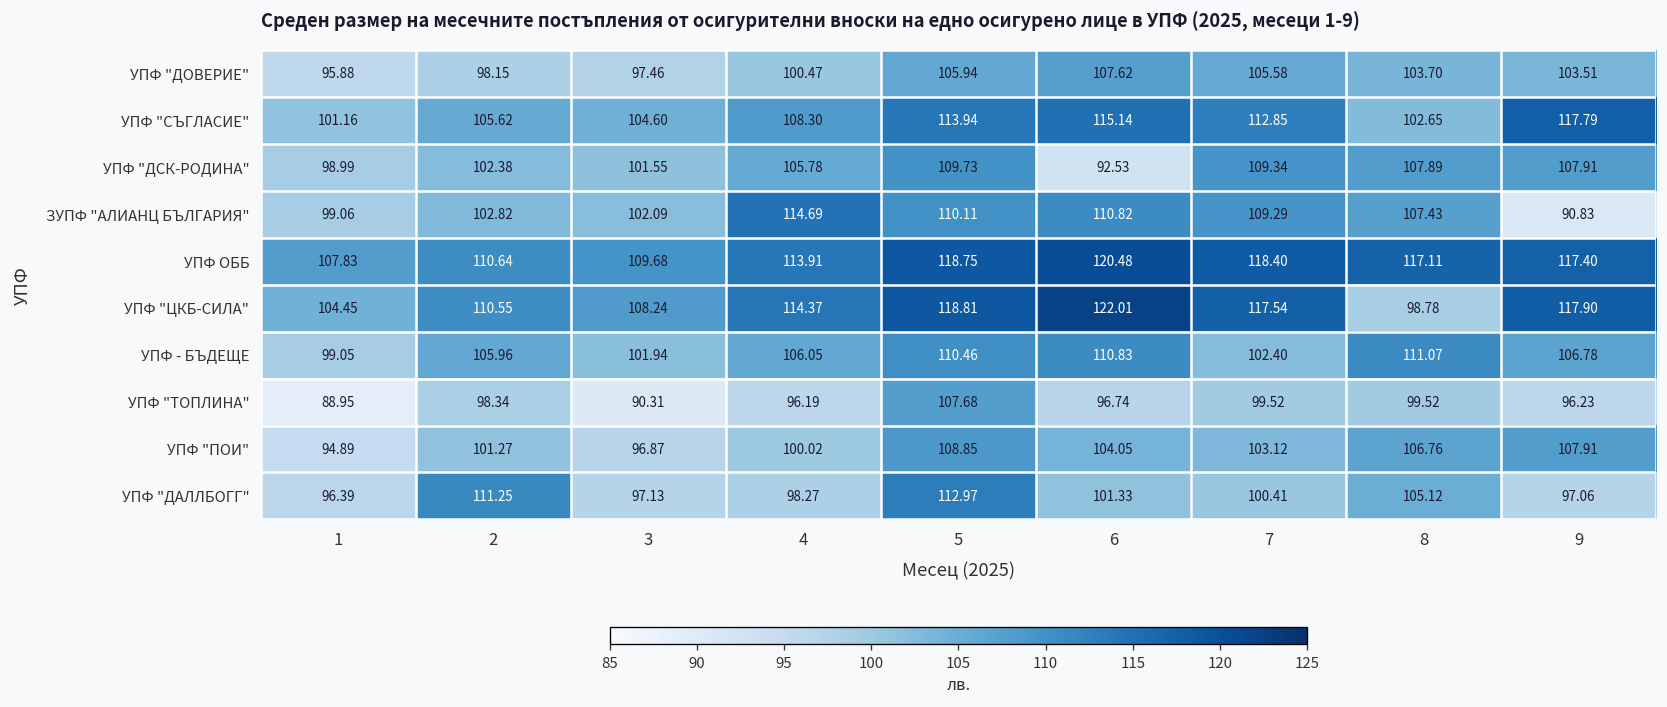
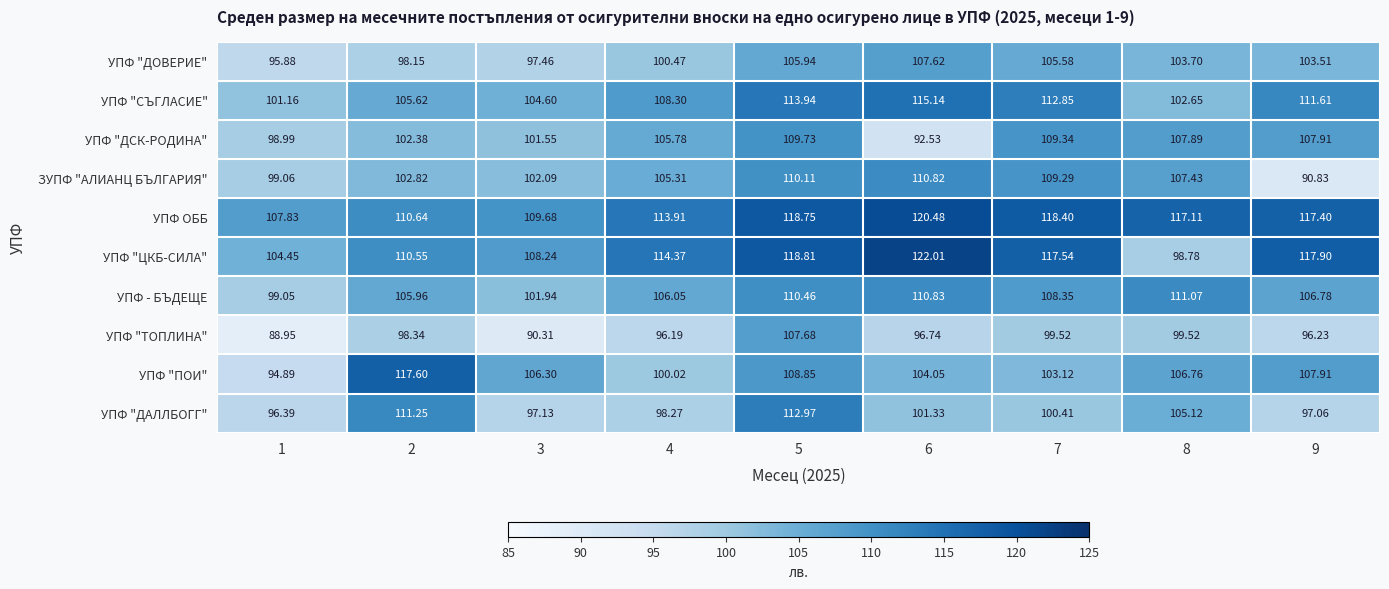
  {
    "УПФ \"ДОВЕРИЕ\"": {
      "1": 95.88,
      "2": 98.15,
      "3": 97.46,
      "4": 100.47,
      "5": 105.94,
      "6": 107.62,
      "7": 105.58,
      "8": 103.70,
      "9": 103.51
    },
    "УПФ \"СЪГЛАСИЕ\"": {
      "1": 101.16,
      "2": 105.62,
      "3": 104.60,
      "4": 108.30,
      "5": 113.94,
      "6": 115.14,
      "7": 112.85,
      "8": 102.65,
-     "9": 117.79
+     "9": 111.61
    },
    "УПФ \"ДСК-РОДИНА\"": {
      "1": 98.99,
      "2": 102.38,
      "3": 101.55,
      "4": 105.78,
      "5": 109.73,
      "6": 92.53,
      "7": 109.34,
      "8": 107.89,
      "9": 107.91
    },
    "ЗУПФ \"АЛИАНЦ БЪЛГАРИЯ\"": {
      "1": 99.06,
      "2": 102.82,
      "3": 102.09,
-     "4": 114.69,
+     "4": 105.31,
      "5": 110.11,
      "6": 110.82,
      "7": 109.29,
      "8": 107.43,
      "9": 90.83
    },
    "УПФ ОББ": {
      "1": 107.83,
      "2": 110.64,
      "3": 109.68,
      "4": 113.91,
      "5": 118.75,
      "6": 120.48,
      "7": 118.40,
      "8": 117.11,
      "9": 117.40
    },
    "УПФ \"ЦКБ-СИЛА\"": {
      "1": 104.45,
      "2": 110.55,
      "3": 108.24,
      "4": 114.37,
      "5": 118.81,
      "6": 122.01,
      "7": 117.54,
      "8": 98.78,
      "9": 117.90
    },
    "УПФ - БЪДЕЩЕ": {
      "1": 99.05,
      "2": 105.96,
      "3": 101.94,
      "4": 106.05,
      "5": 110.46,
      "6": 110.83,
-     "7": 102.40,
+     "7": 108.35,
      "8": 111.07,
      "9": 106.78
    },
    "УПФ \"ТОПЛИНА\"": {
      "1": 88.95,
      "2": 98.34,
      "3": 90.31,
      "4": 96.19,
      "5": 107.68,
      "6": 96.74,
      "7": 99.52,
      "8": 99.52,
      "9": 96.23
    },
    "УПФ \"ПОИ\"": {
      "1": 94.89,
-     "2": 101.27,
-     "3": 96.87,
+     "2": 117.60,
+     "3": 106.30,
      "4": 100.02,
      "5": 108.85,
      "6": 104.05,
      "7": 103.12,
      "8": 106.76,
      "9": 107.91
    },
    "УПФ \"ДАЛЛБОГГ\"": {
      "1": 96.39,
      "2": 111.25,
      "3": 97.13,
      "4": 98.27,
      "5": 112.97,
      "6": 101.33,
      "7": 100.41,
      "8": 105.12,
      "9": 97.06
    }
  }
